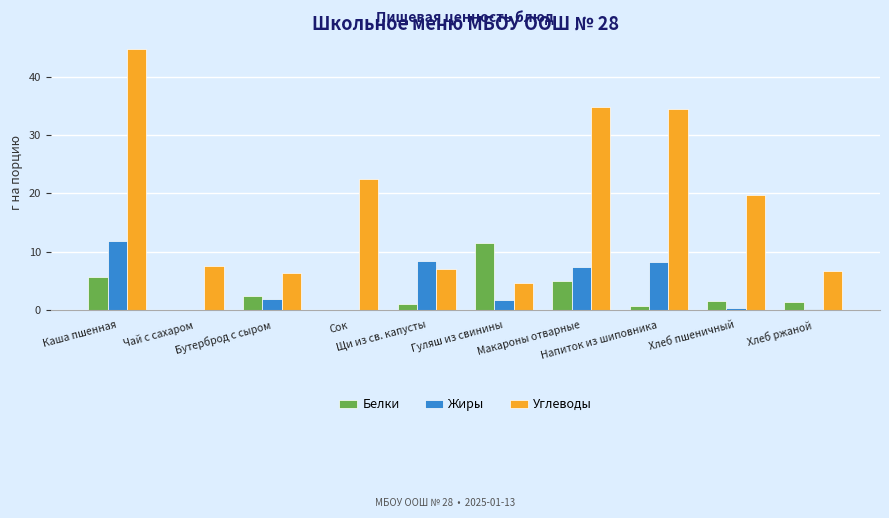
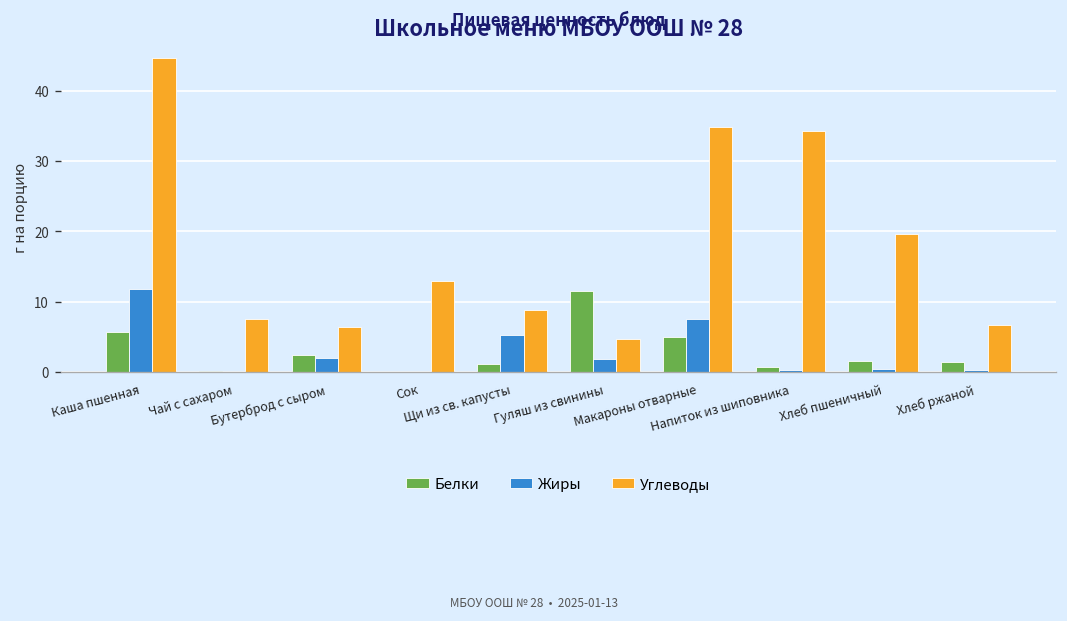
  {
    "Белки": {
      "Каша пшенная": 6,
      "Бутерброд с сыром": 2,
      "Сок": 0,
      "Щи из св. капусты": 1,
      "Гуляш из свинины": 12,
      "Макароны отварные": 5,
      "Напиток из шиповника": 1,
      "Хлеб пшеничный": 2,
      "Хлеб ржаной": 1
    },
    "Жиры": {
      "Каша пшенная": 12,
      "Чай с сахаром": 0,
      "Бутерброд с сыром": 2,
      "Сок": 0,
-     "Щи из св. капусты": 8,
+     "Щи из св. капусты": 5,
      "Гуляш из свинины": 2,
      "Макароны отварные": 7,
-     "Напиток из шиповника": 8
+     "Напиток из шиповника": 0
    },
    "Углеводы": {
      "Каша пшенная": 45,
      "Чай с сахаром": 8,
      "Бутерброд с сыром": 6,
-     "Сок": 22,
-     "Щи из св. капусты": 7,
+     "Сок": 13,
+     "Щи из св. капусты": 9,
      "Гуляш из свинины": 5,
      "Макароны отварные": 35,
      "Напиток из шиповника": 34,
      "Хлеб пшеничный": 20,
      "Хлеб ржаной": 7
    }
  }
